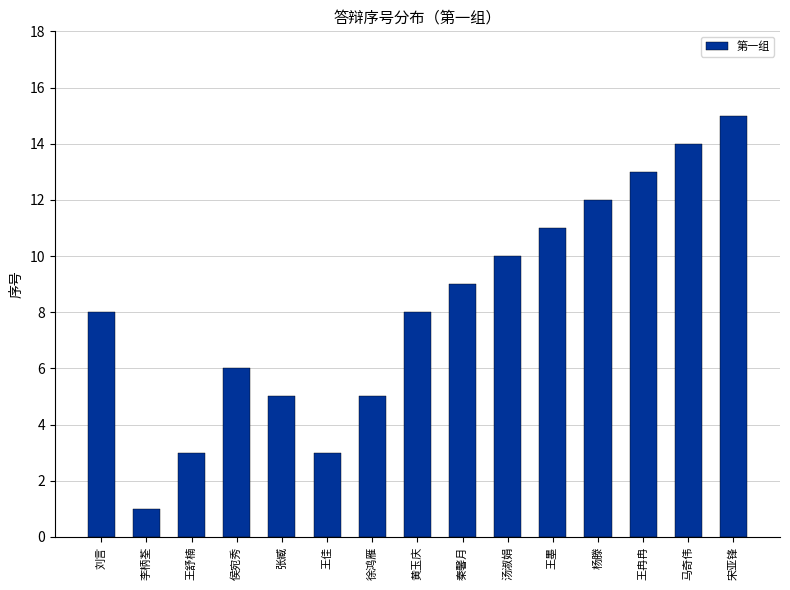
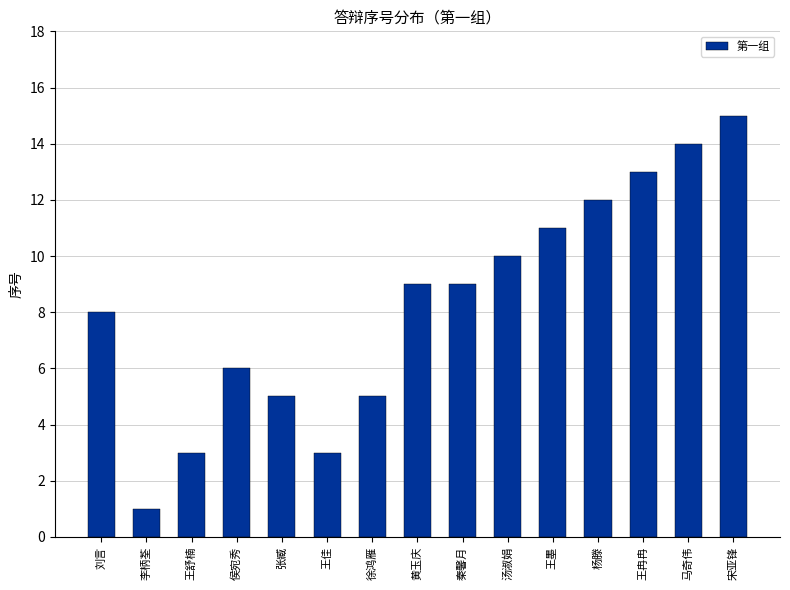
  {
    "刘言": 8,
    "李柄荃": 1,
    "王舒楠": 3,
    "侯宛秀": 6,
    "张臧": 5,
    "王佳": 3,
    "徐鸿雁": 5,
-   "黄玉庆": 8,
+   "黄玉庆": 9,
    "秦馨月": 9,
    "汤淑娟": 10,
    "王墨": 11,
    "杨滕": 12,
    "王冉冉": 13,
    "马奇伟": 14,
    "宋亚锋": 15
  }
